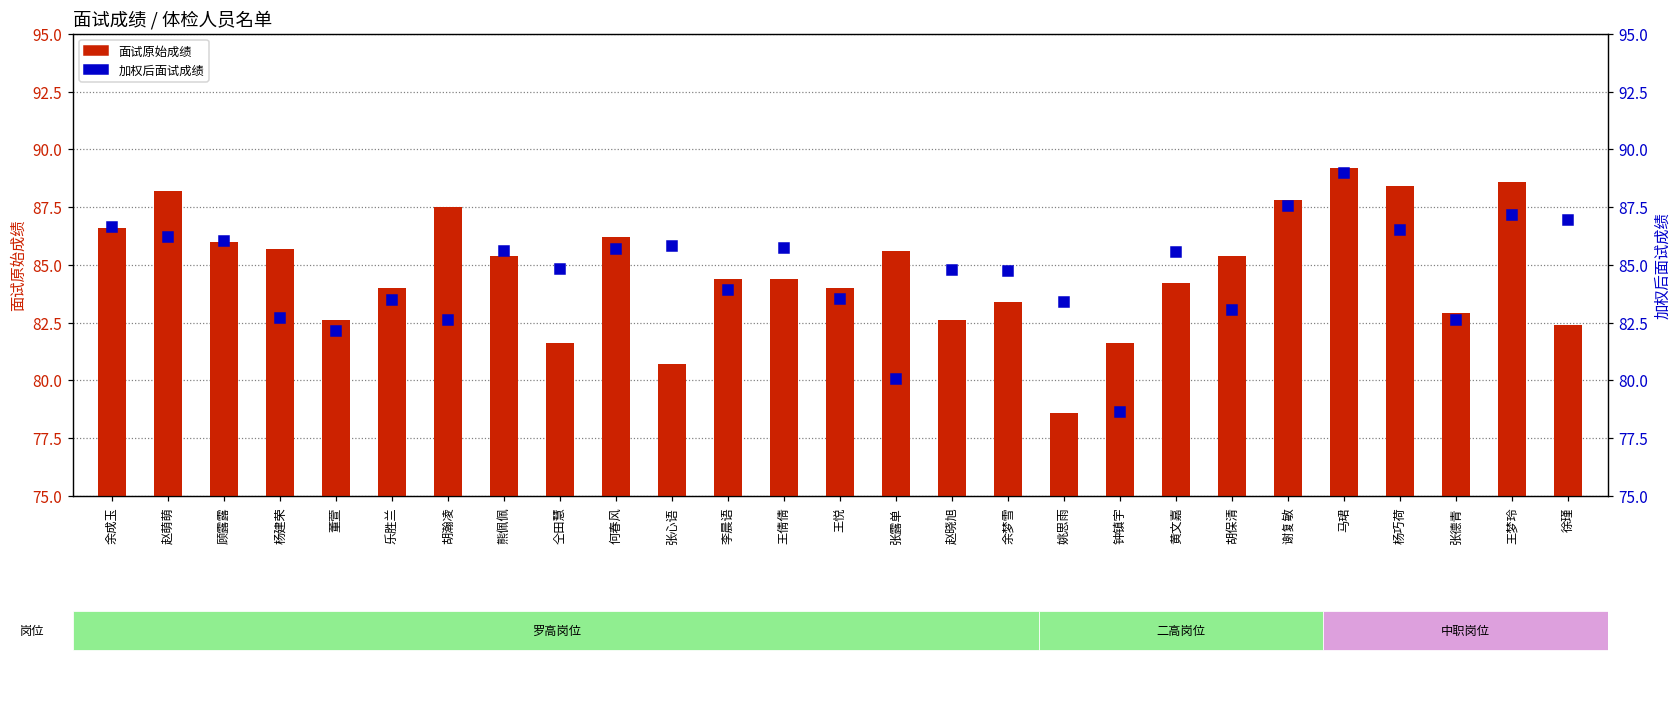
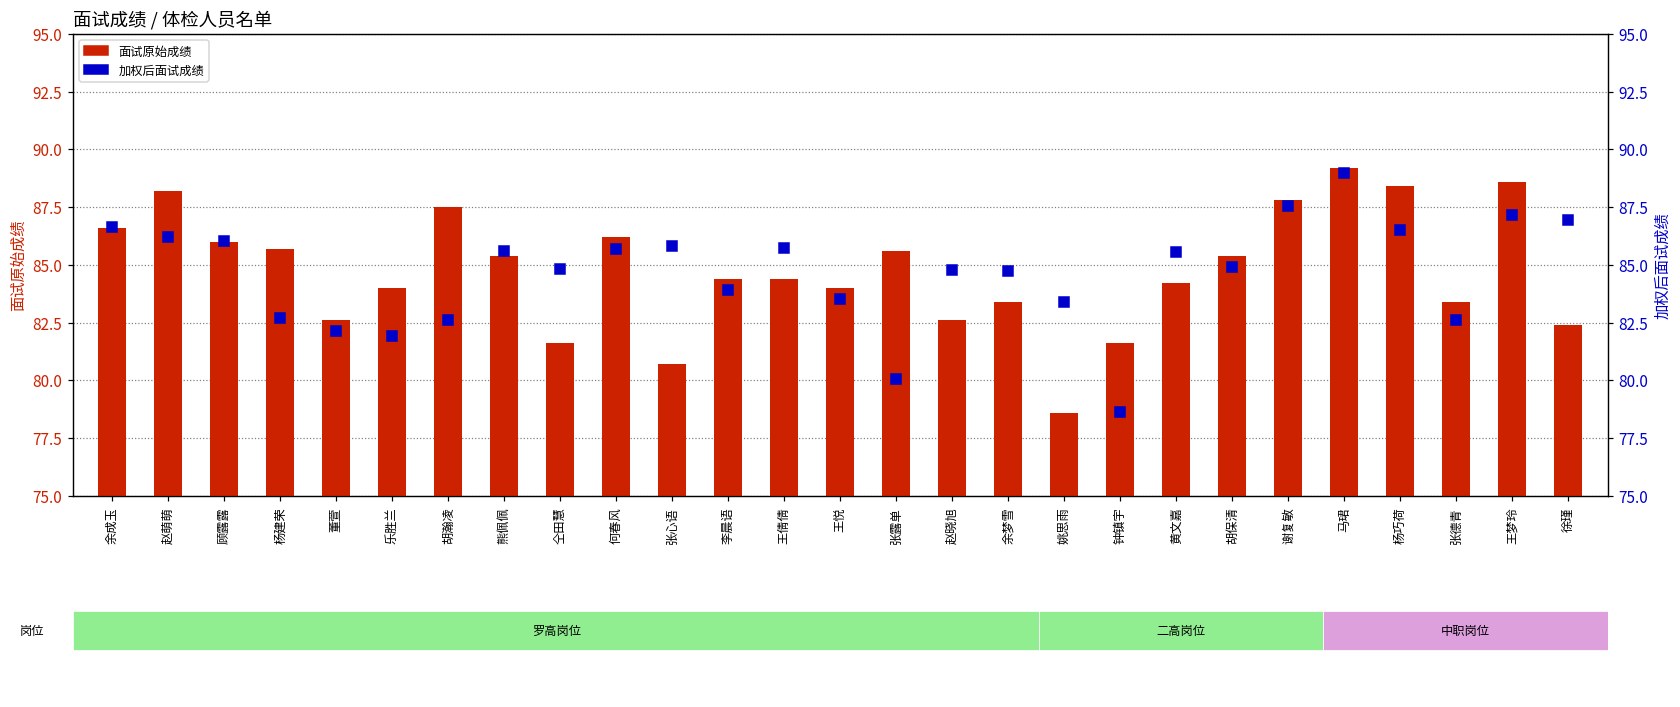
  {
    "面试原始成绩": {
      "余成玉": 86.6,
      "赵萌萌": 88.2,
      "顾露露": 86.0,
      "杨建荣": 85.7,
      "董萱": 82.6,
      "乐胜兰": 84.0,
      "胡瀚凌": 87.5,
      "熊佩佩": 85.4,
      "仝田慧": 81.6,
      "何春风": 86.2,
      "张心语": 80.7,
      "李晨语": 84.4,
      "王倩倩": 84.4,
      "王悦": 84.0,
      "张露单": 85.6,
      "赵晓旭": 82.6,
      "余梦雪": 83.4,
      "姚思雨": 78.6,
      "钟镇宇": 81.6,
      "黄文嘉": 84.2,
      "胡保清": 85.4,
      "谢复敏": 87.8,
      "马珺": 89.2,
      "杨巧荷": 88.4,
-     "张德青": 82.9,
+     "张德青": 83.4,
      "王梦玲": 88.6,
      "徐瑾": 82.4
    },
    "加权后面试成绩": {
      "余成玉": 86.6,
      "赵萌萌": 86.2,
      "顾露露": 86.0,
      "杨建荣": 82.7,
      "董萱": 82.1,
-     "乐胜兰": 83.5,
+     "乐胜兰": 81.9,
      "胡瀚凌": 82.6,
      "熊佩佩": 85.6,
      "仝田慧": 84.8,
      "何春风": 85.7,
      "张心语": 85.8,
      "李晨语": 83.9,
      "王倩倩": 85.7,
      "王悦": 83.5,
      "张露单": 80.1,
      "赵晓旭": 84.8,
      "余梦雪": 84.7,
      "姚思雨": 83.4,
      "钟镇宇": 78.6,
      "黄文嘉": 85.5,
-     "胡保清": 83.1,
+     "胡保清": 84.9,
      "谢复敏": 87.6,
      "马珺": 89.0,
      "杨巧荷": 86.5,
      "张德青": 82.6,
      "王梦玲": 87.1,
      "徐瑾": 87.0
    }
  }
